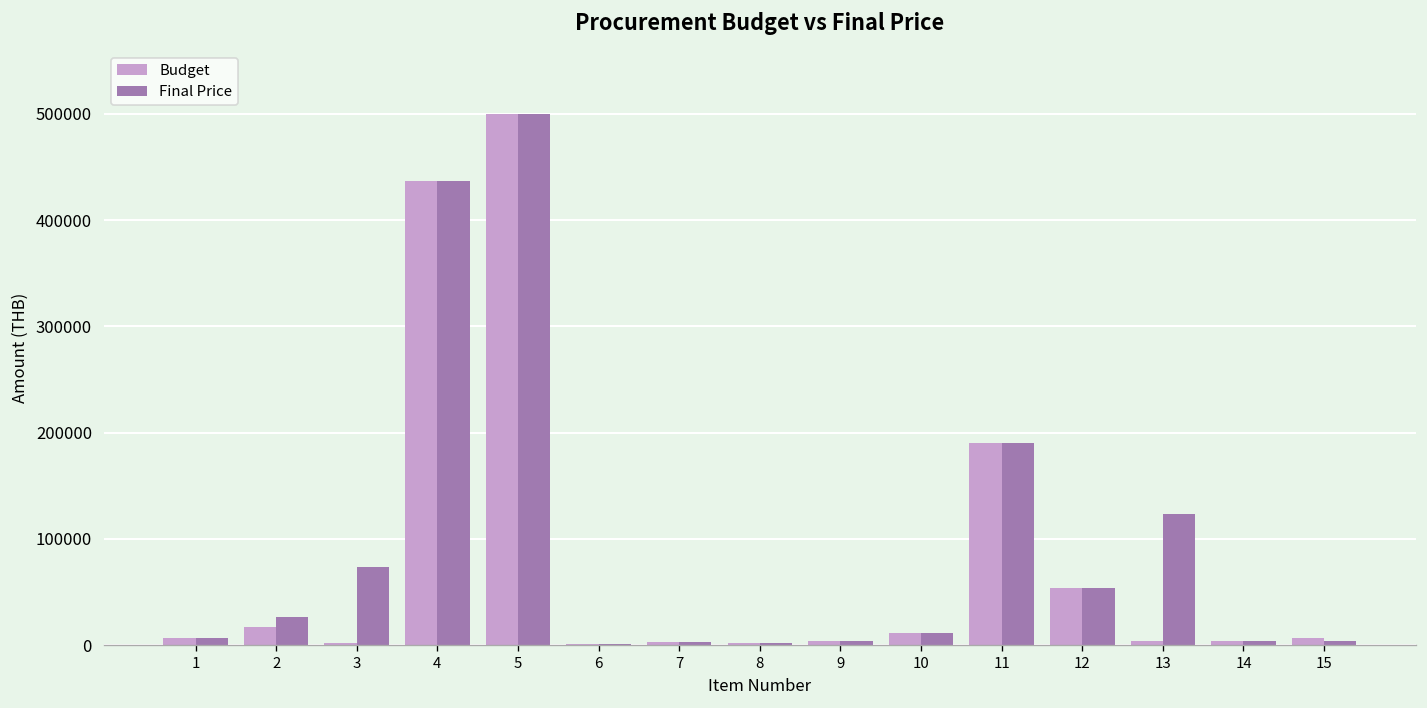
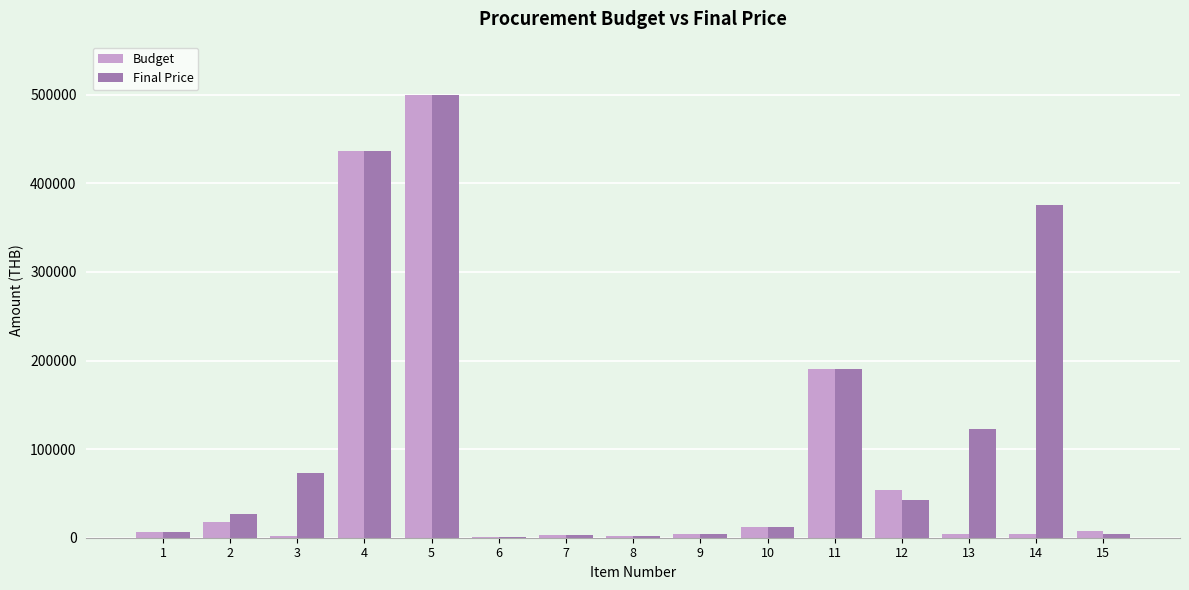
  {
    "Budget": {
      "1": 10000,
      "2": 20000,
      "4": 440000,
      "5": 500000,
      "7": 0,
      "9": 0,
      "10": 10000,
      "11": 190000,
      "12": 50000,
      "13": 0,
      "14": 0,
      "15": 10000
    },
    "Final Price": {
      "1": 10000,
      "2": 30000,
      "3": 70000,
      "4": 440000,
      "5": 500000,
      "7": 0,
      "9": 0,
      "10": 10000,
      "11": 190000,
-     "12": 50000,
+     "12": 40000,
      "13": 120000,
-     "14": 0,
+     "14": 380000,
      "15": 0
    }
  }
